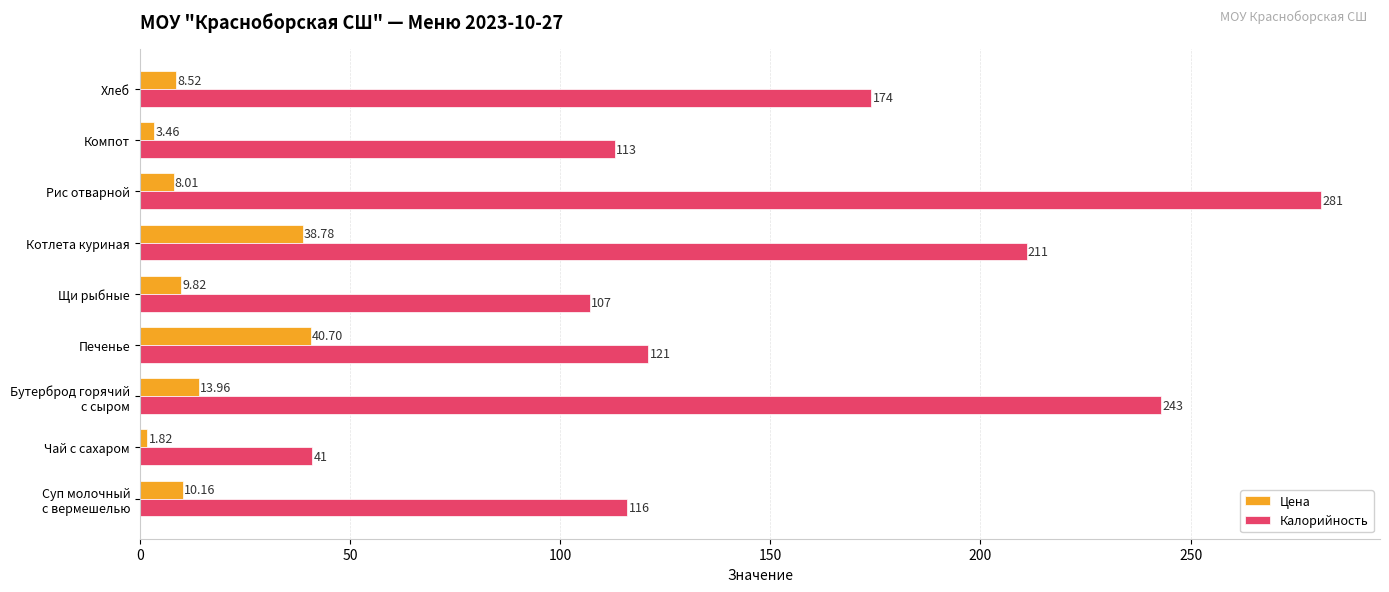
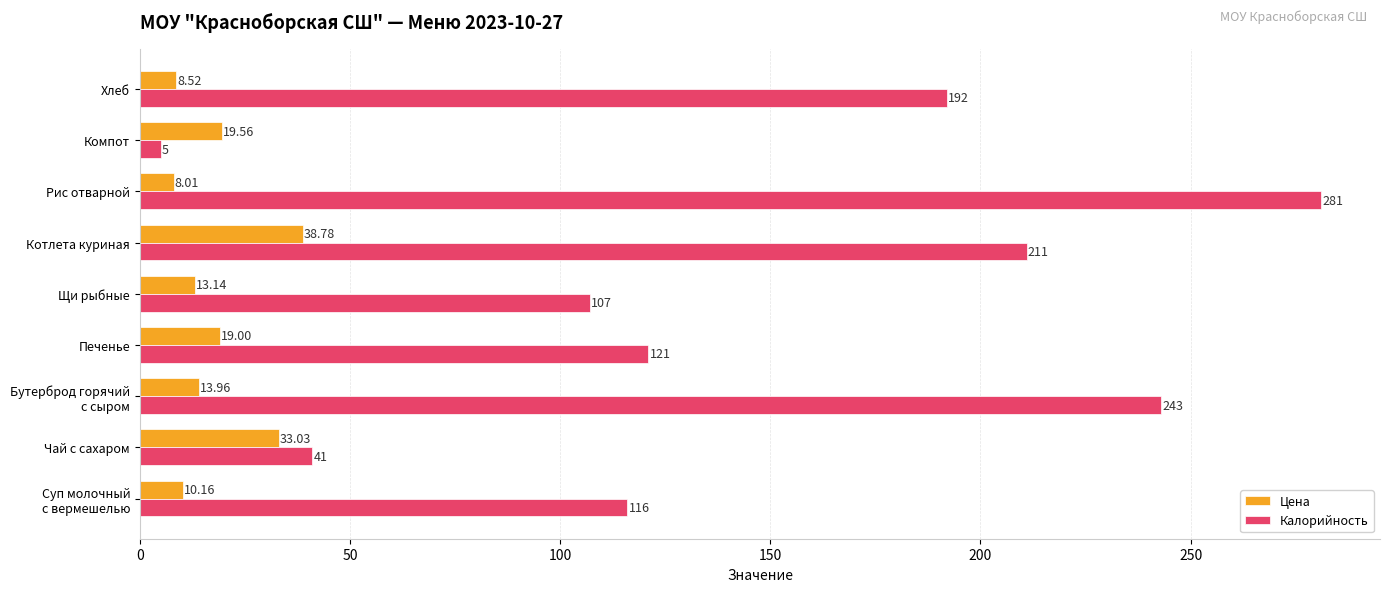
  {
    "Цена": {
      "Хлеб": 8.52,
-     "Компот": 3.46,
+     "Компот": 19.56,
      "Рис отварной": 8.01,
      "Котлета куриная": 38.78,
-     "Щи рыбные": 9.82,
-     "Печенье": 40.70,
+     "Щи рыбные": 13.14,
+     "Печенье": 19.00,
      "Бутерброд горячий с сыром": 13.96,
-     "Чай с сахаром": 1.82,
+     "Чай с сахаром": 33.03,
      "Суп молочный с вермешелью": 10.16
    },
    "Калорийность": {
-     "Хлеб": 174,
-     "Компот": 113,
+     "Хлеб": 192,
+     "Компот": 5,
      "Рис отварной": 281,
      "Котлета куриная": 211,
      "Щи рыбные": 107,
      "Печенье": 121,
      "Бутерброд горячий с сыром": 243,
      "Чай с сахаром": 41,
      "Суп молочный с вермешелью": 116
    }
  }
